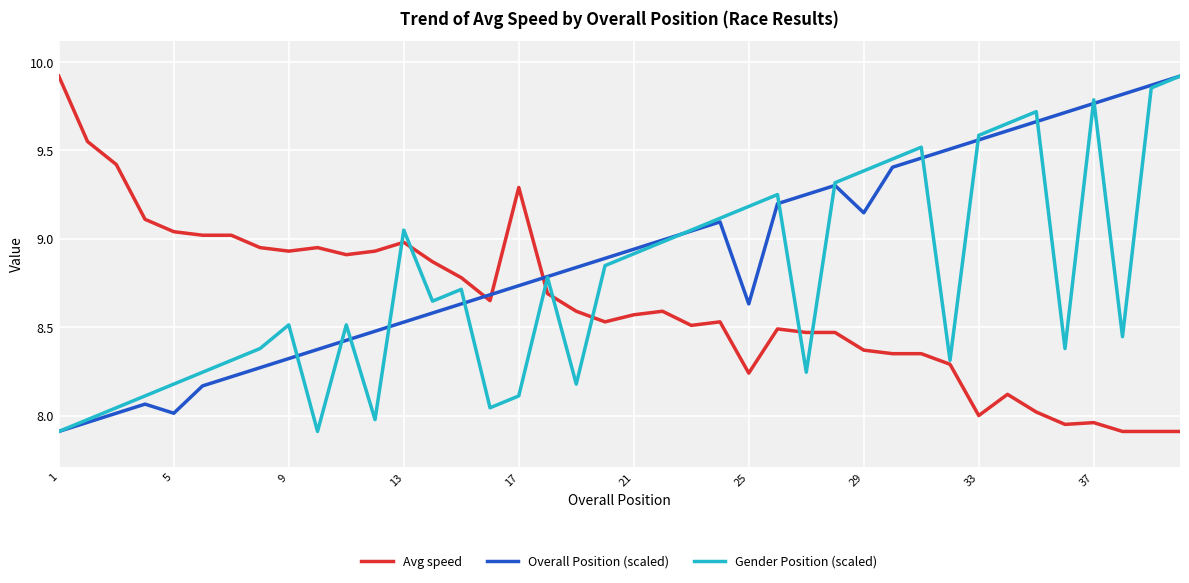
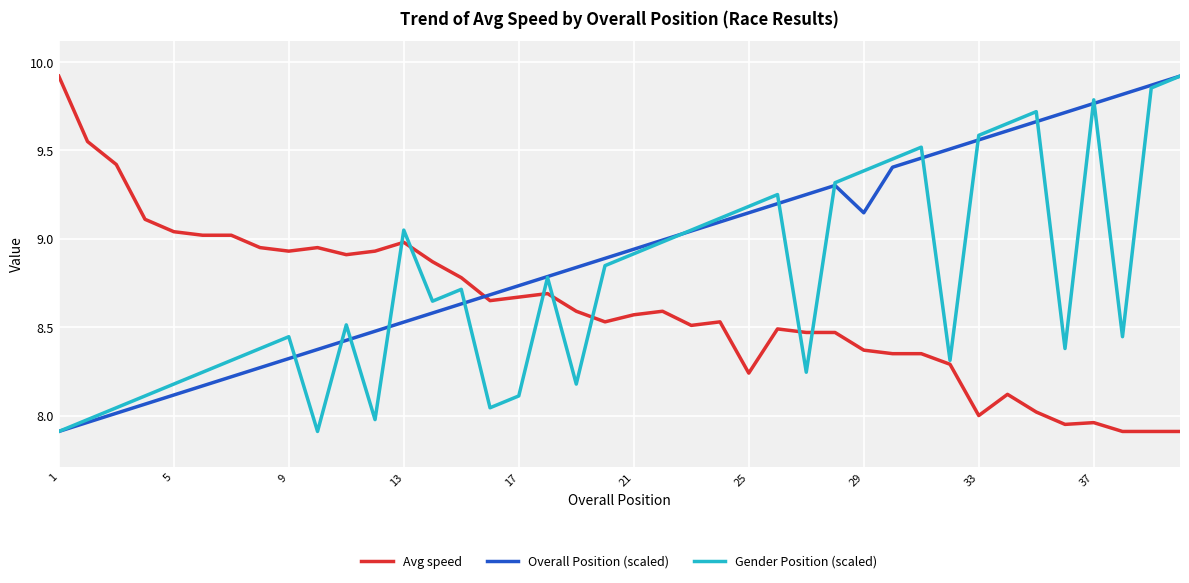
  {
    "Avg speed": {
      "1": 9.92,
      "5": 9.04,
      "9": 8.93,
      "13": 8.98,
-     "17": 9.29,
+     "17": 8.67,
      "21": 8.57,
      "25": 8.24,
      "29": 8.37,
      "33": 8.00,
      "37": 7.96
    },
    "Overall Position (scaled)": {
-     "5": 8.01,
+     "5": 8.12,
      "9": 8.32,
      "13": 8.53,
      "17": 8.73,
      "21": 8.94,
-     "25": 8.63,
+     "25": 9.15,
      "29": 9.15,
      "33": 9.56,
      "37": 9.77
    },
    "Gender Position (scaled)": {
      "5": 8.18,
-     "9": 8.51,
+     "9": 8.45,
      "13": 9.05,
      "17": 8.11,
      "21": 8.92,
      "25": 9.18,
      "29": 9.38,
      "33": 9.59,
      "37": 9.79
    }
  }
